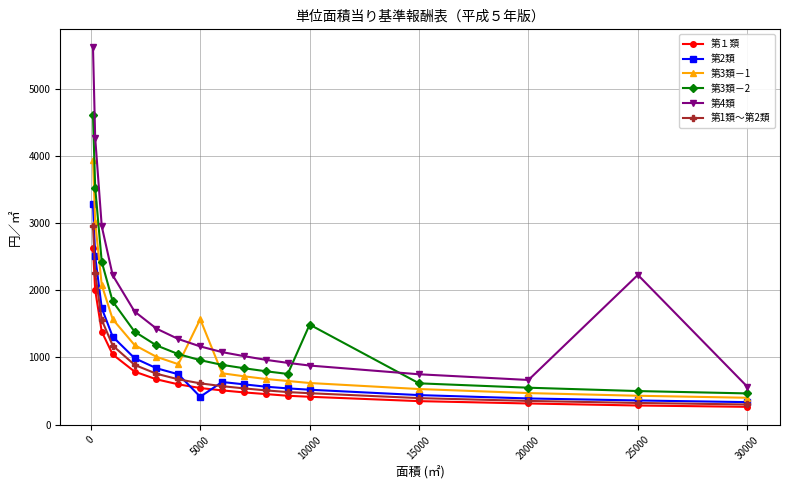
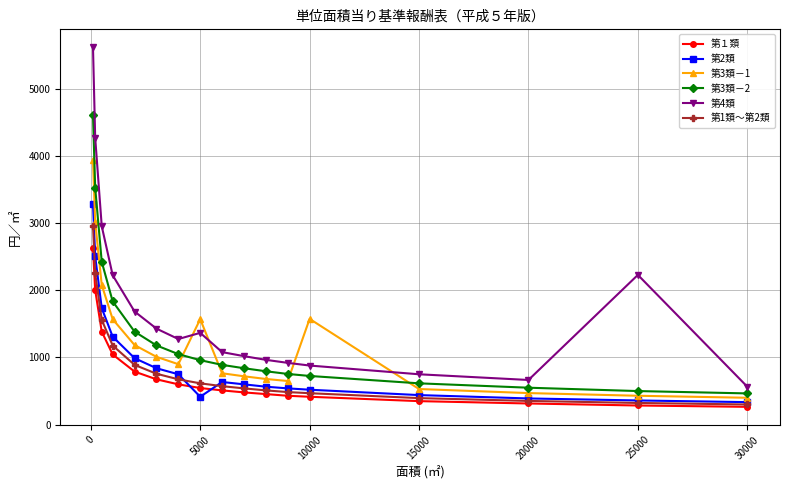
  {
    "第１類": {
      "5000": 500,
      "10000": 400,
      "15000": 400,
      "20000": 300,
      "25000": 300
    },
    "第2類": {
      "5000": 400,
      "10000": 500,
      "15000": 400
    },
    "第3類－1": {
      "5000": 1600,
-     "10000": 600,
+     "10000": 1600,
      "15000": 500,
      "20000": 500,
      "25000": 400,
      "30000": 400
    },
    "第3類－2": {
      "5000": 1000,
-     "10000": 1500,
+     "10000": 700,
      "15000": 600,
      "20000": 600,
      "25000": 500,
      "30000": 500
    },
    "第4類": {
-     "5000": 1200,
+     "5000": 1400,
      "10000": 900,
      "15000": 800,
      "20000": 700,
      "25000": 2200,
      "30000": 600
    },
    "第1類～第2類": {
      "5000": 600,
      "10000": 500,
      "15000": 400
    }
  }
